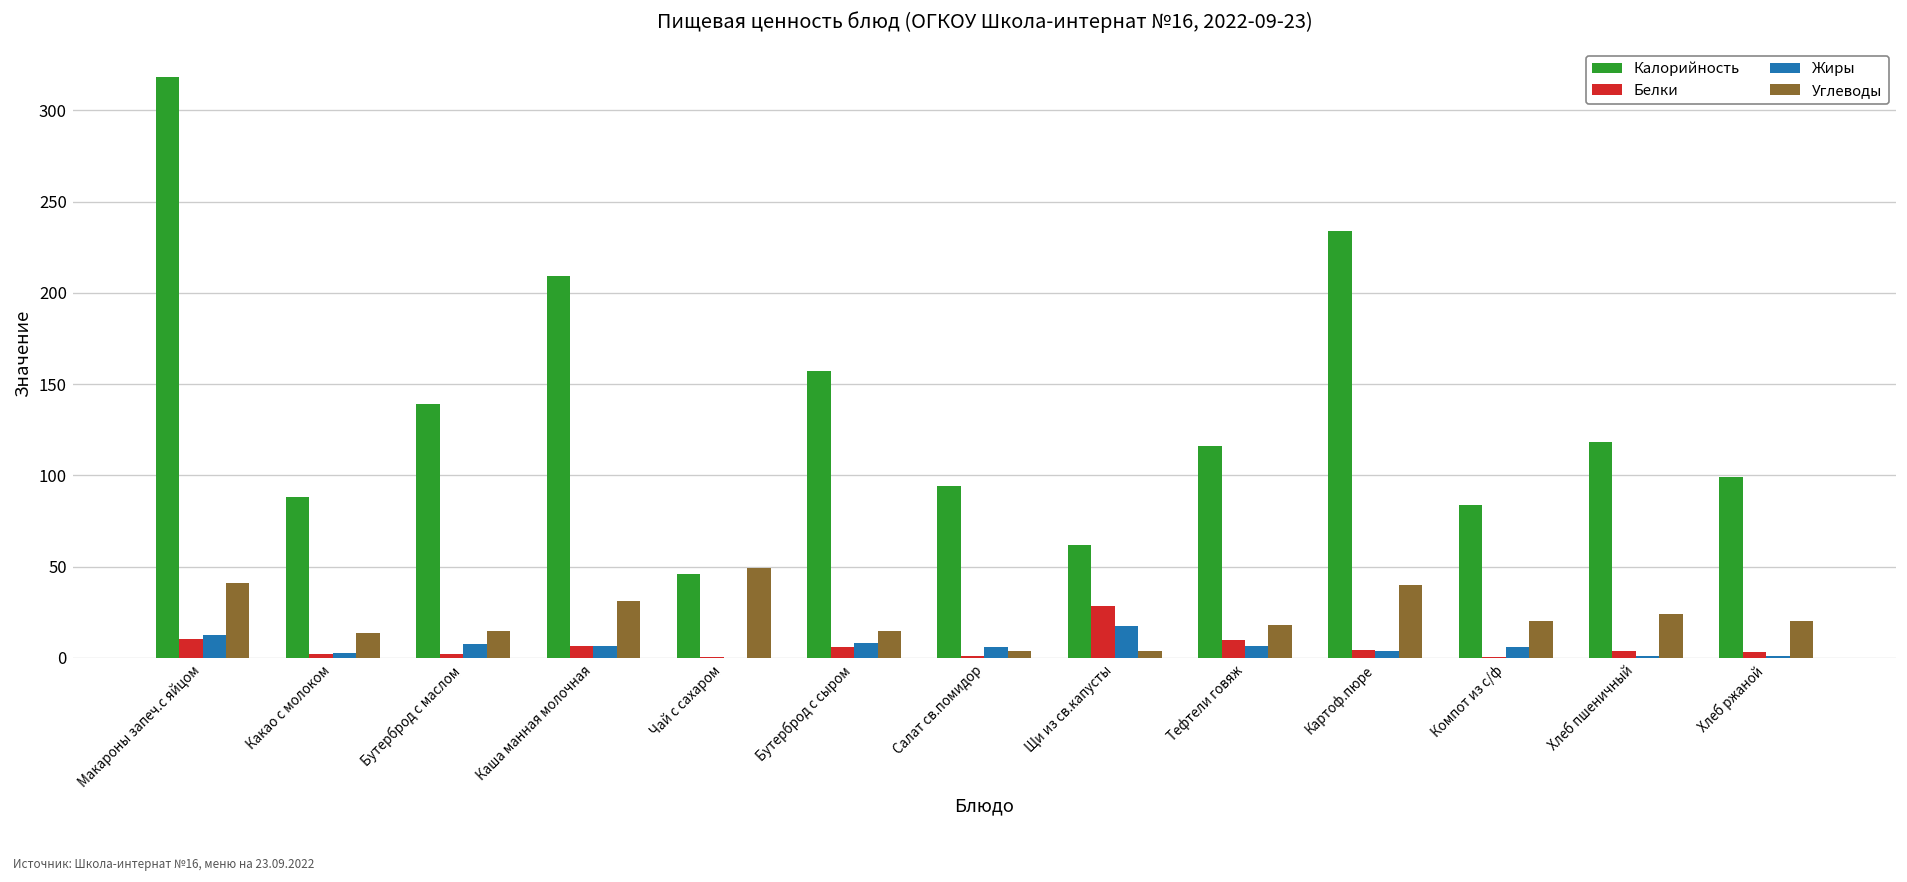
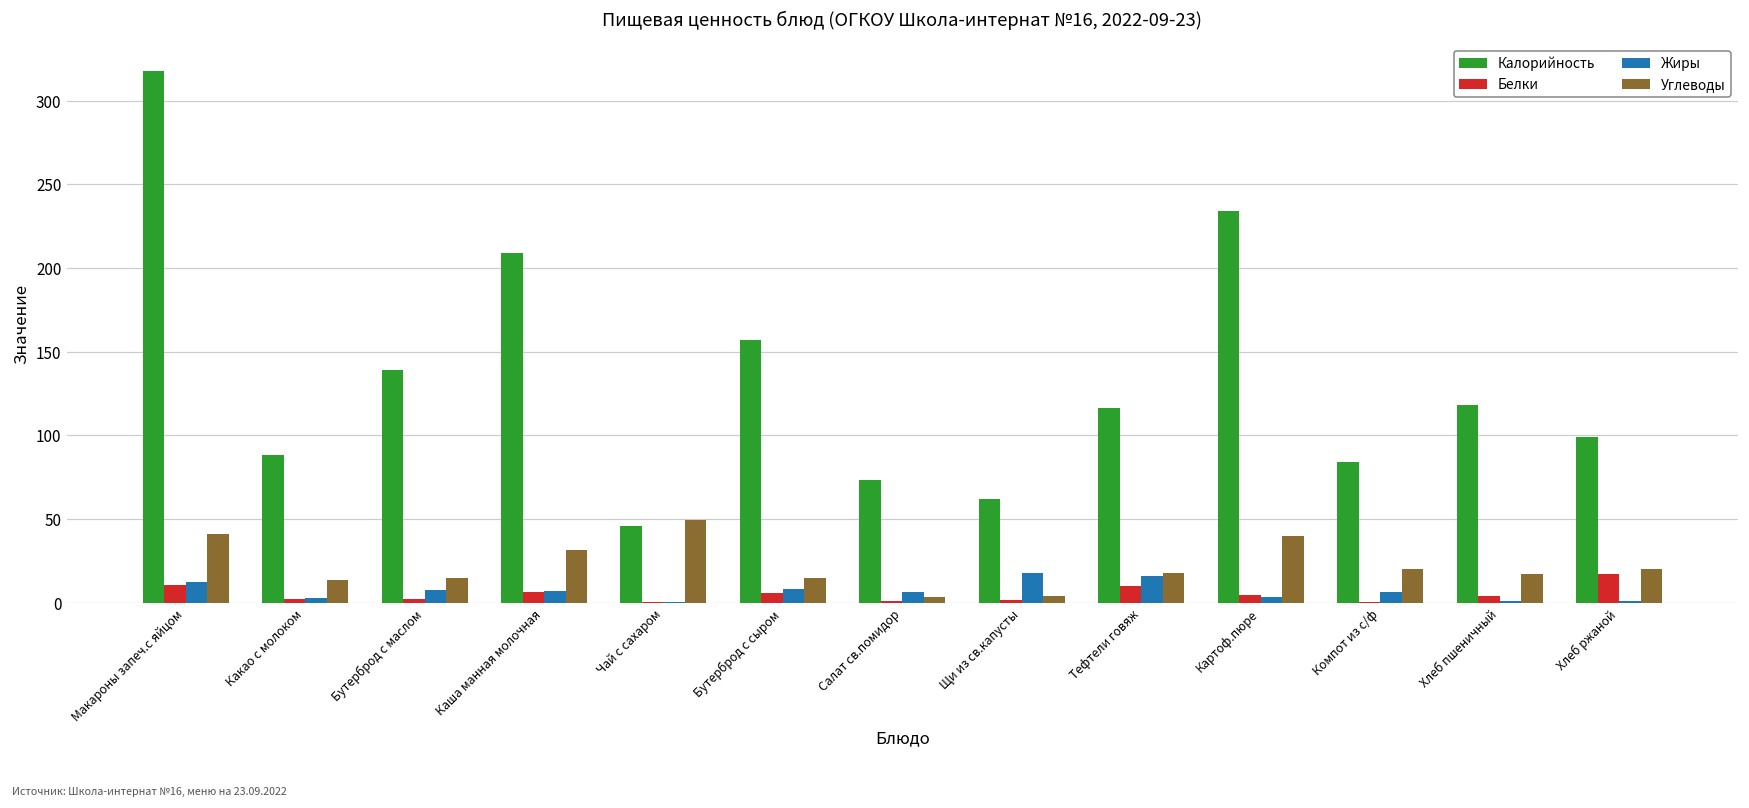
  {
    "Калорийность": {
      "Макароны запеч.с яйцом": 318,
      "Какао с молоком": 88,
      "Бутерброд с маслом": 139,
      "Каша манная молочная": 209,
      "Чай с сахаром": 46,
      "Бутерброд с сыром": 157,
-     "Салат св.помидор": 94,
+     "Салат св.помидор": 73,
      "Щи из св.капусты": 62,
      "Тефтели говяж": 116,
      "Картоф.пюре": 234,
      "Компот из с/ф": 84,
      "Хлеб пшеничный": 118,
      "Хлеб ржаной": 99
    },
    "Белки": {
      "Макароны запеч.с яйцом": 10,
      "Какао с молоком": 2,
      "Бутерброд с маслом": 2,
      "Каша манная молочная": 6,
      "Бутерброд с сыром": 6,
-     "Щи из св.капусты": 28,
+     "Щи из св.капусты": 2,
      "Тефтели говяж": 10,
      "Картоф.пюре": 4,
      "Хлеб пшеничный": 4,
-     "Хлеб ржаной": 3
+     "Хлеб ржаной": 17
    },
    "Жиры": {
      "Макароны запеч.с яйцом": 12,
      "Какао с молоком": 3,
      "Бутерброд с маслом": 7,
      "Каша манная молочная": 7,
      "Бутерброд с сыром": 8,
      "Салат св.помидор": 6,
      "Щи из св.капусты": 18,
-     "Тефтели говяж": 7,
+     "Тефтели говяж": 16,
      "Картоф.пюре": 4,
      "Компот из с/ф": 6
    },
    "Углеводы": {
      "Макароны запеч.с яйцом": 41,
      "Какао с молоком": 14,
      "Бутерброд с маслом": 15,
      "Каша манная молочная": 31,
      "Чай с сахаром": 49,
      "Бутерброд с сыром": 15,
      "Салат св.помидор": 4,
      "Щи из св.капусты": 4,
      "Тефтели говяж": 18,
      "Картоф.пюре": 40,
      "Компот из с/ф": 20,
-     "Хлеб пшеничный": 24,
+     "Хлеб пшеничный": 17,
      "Хлеб ржаной": 20
    }
  }
